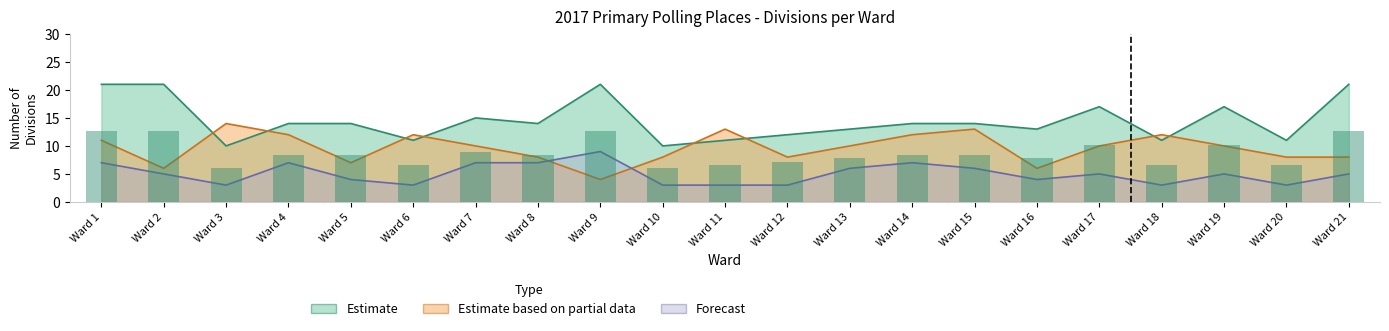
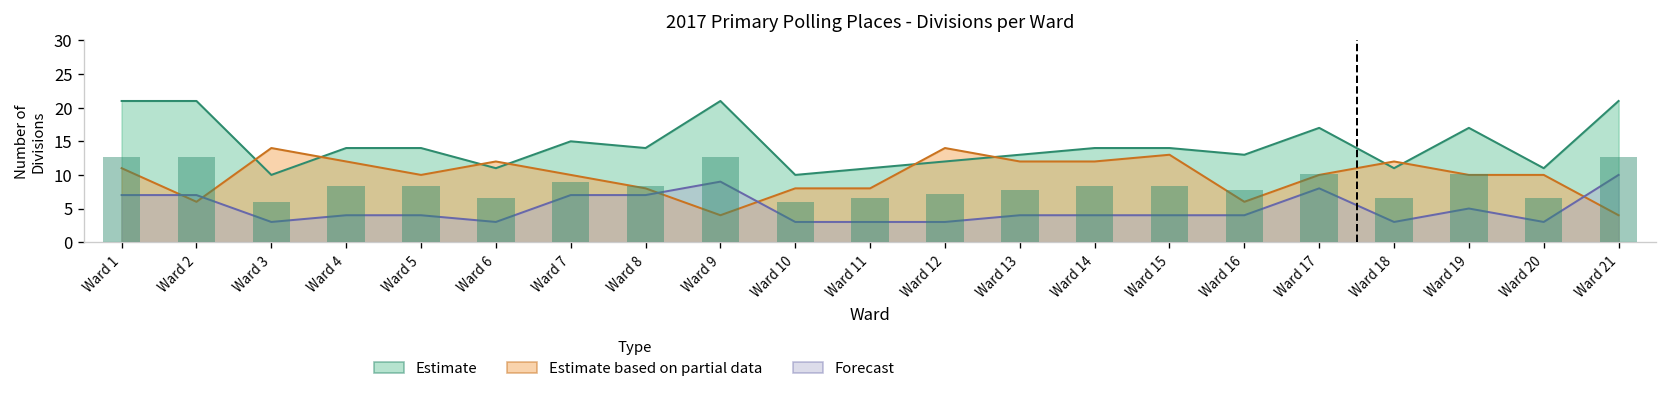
  {
    "Estimate based on partial data": {
      "Ward 1": 11,
      "Ward 2": 6,
      "Ward 3": 14,
      "Ward 4": 12,
-     "Ward 5": 7,
+     "Ward 5": 10,
      "Ward 6": 12,
      "Ward 7": 10,
      "Ward 8": 8,
      "Ward 9": 4,
      "Ward 10": 8,
-     "Ward 11": 13,
-     "Ward 12": 8,
-     "Ward 13": 10,
+     "Ward 11": 8,
+     "Ward 12": 14,
+     "Ward 13": 12,
      "Ward 14": 12,
      "Ward 15": 13,
      "Ward 16": 6,
      "Ward 17": 10,
      "Ward 18": 12,
      "Ward 19": 10,
-     "Ward 20": 8,
-     "Ward 21": 8
+     "Ward 20": 10,
+     "Ward 21": 4
    },
    "Forecast": {
      "Ward 1": 7,
-     "Ward 2": 5,
+     "Ward 2": 7,
      "Ward 3": 3,
-     "Ward 4": 7,
+     "Ward 4": 4,
      "Ward 5": 4,
      "Ward 6": 3,
      "Ward 7": 7,
      "Ward 8": 7,
      "Ward 9": 9,
      "Ward 10": 3,
      "Ward 11": 3,
      "Ward 12": 3,
-     "Ward 13": 6,
-     "Ward 14": 7,
-     "Ward 15": 6,
+     "Ward 13": 4,
+     "Ward 14": 4,
+     "Ward 15": 4,
      "Ward 16": 4,
-     "Ward 17": 5,
+     "Ward 17": 8,
      "Ward 18": 3,
      "Ward 19": 5,
      "Ward 20": 3,
-     "Ward 21": 5
+     "Ward 21": 10
    }
  }
